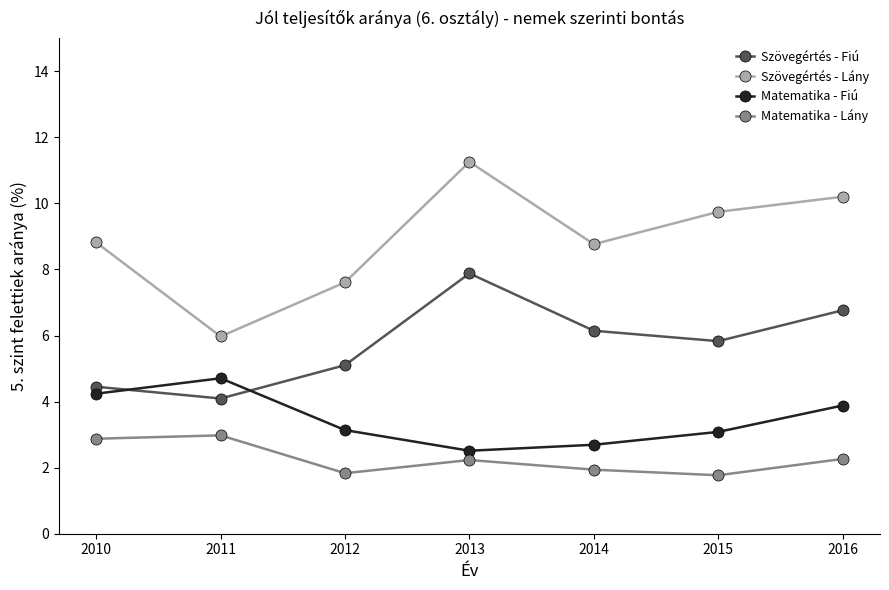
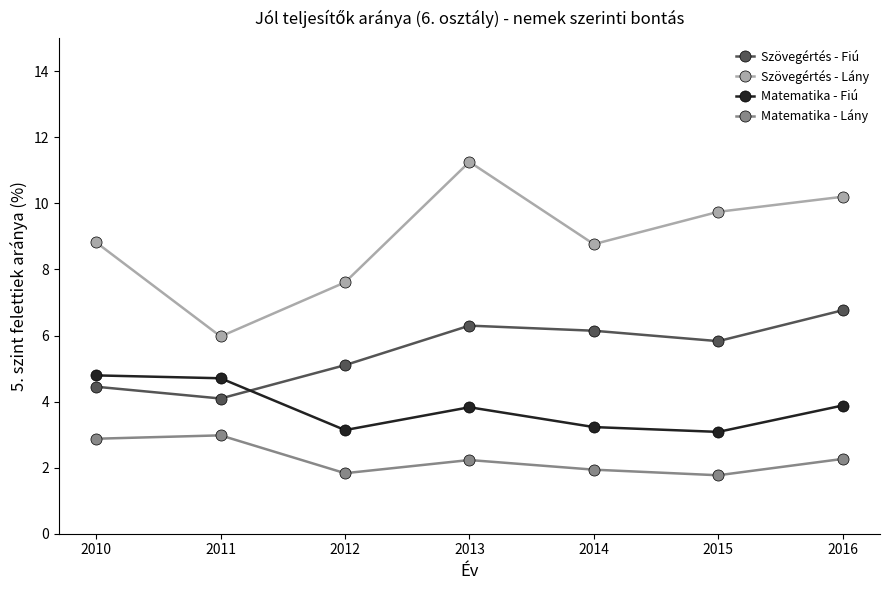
  {
    "Szövegértés - Fiú": {
      "2010": 4.4,
      "2011": 4.1,
      "2012": 5.1,
-     "2013": 7.9,
+     "2013": 6.3,
      "2014": 6.1,
      "2015": 5.8,
      "2016": 6.8
    },
    "Matematika - Fiú": {
-     "2010": 4.2,
+     "2010": 4.8,
      "2011": 4.7,
      "2012": 3.1,
-     "2013": 2.5,
-     "2014": 2.7,
+     "2013": 3.8,
+     "2014": 3.2,
      "2015": 3.1,
      "2016": 3.9
    }
  }
